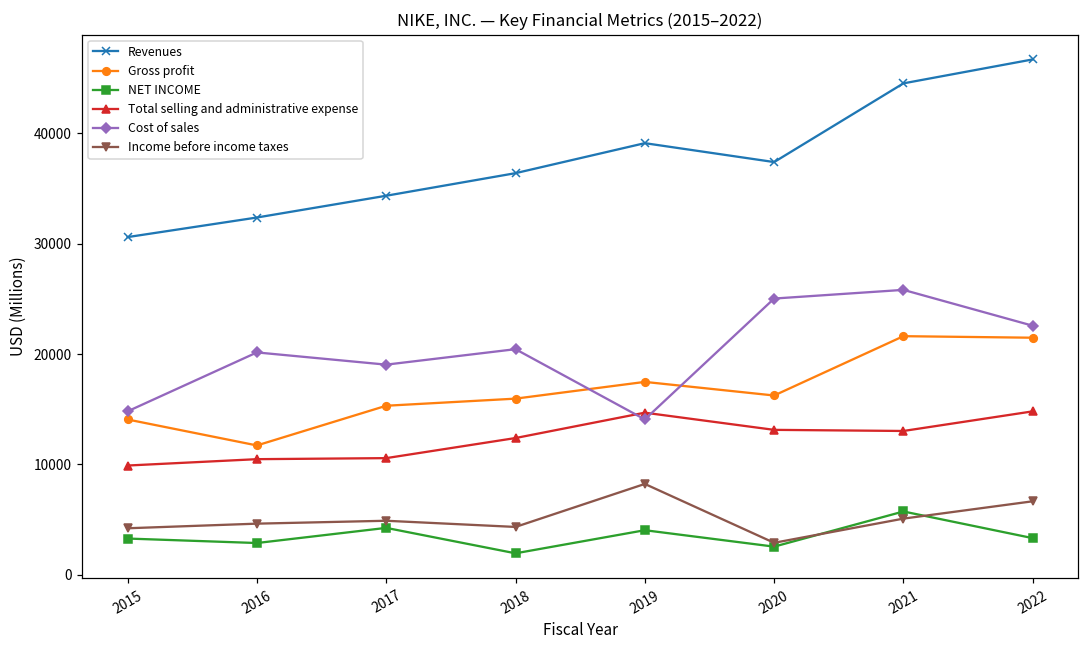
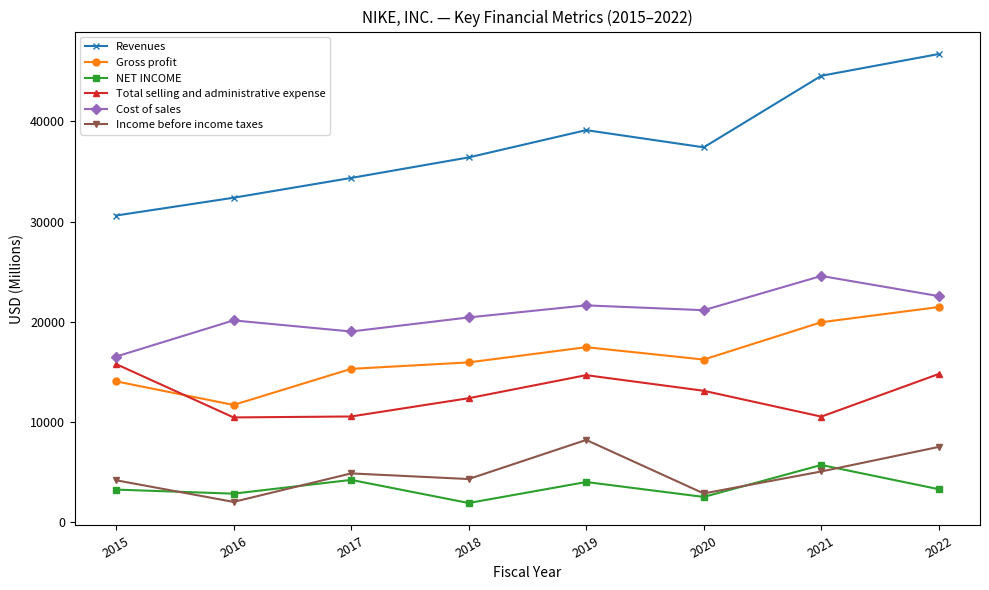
  {
    "Revenues": {
      "2015": 30600,
      "2016": 32400,
      "2017": 34400,
      "2018": 36400,
      "2019": 39100,
      "2020": 37400,
      "2021": 44500,
      "2022": 46700
    },
    "Gross profit": {
      "2015": 14100,
      "2016": 11700,
      "2017": 15300,
      "2018": 16000,
      "2019": 17500,
      "2020": 16200,
-     "2021": 21600,
+     "2021": 20000,
      "2022": 21500
    },
    "NET INCOME": {
      "2015": 3300,
      "2016": 2900,
      "2017": 4200,
      "2018": 1900,
      "2019": 4000,
      "2020": 2500,
      "2021": 5700,
      "2022": 3300
    },
    "Total selling and administrative expense": {
-     "2015": 9900,
+     "2015": 15800,
      "2016": 10500,
      "2017": 10600,
      "2018": 12400,
      "2019": 14700,
      "2020": 13100,
-     "2021": 13000,
+     "2021": 10600,
      "2022": 14800
    },
    "Cost of sales": {
-     "2015": 14800,
+     "2015": 16500,
      "2016": 20100,
      "2017": 19000,
      "2018": 20400,
-     "2019": 14100,
-     "2020": 25000,
-     "2021": 25800,
+     "2019": 21600,
+     "2020": 21200,
+     "2021": 24600,
      "2022": 22600
    },
    "Income before income taxes": {
      "2015": 4200,
-     "2016": 4600,
+     "2016": 2000,
      "2017": 4900,
      "2018": 4300,
      "2019": 8200,
      "2020": 2900,
      "2021": 5100,
-     "2022": 6700
+     "2022": 7500
    }
  }
